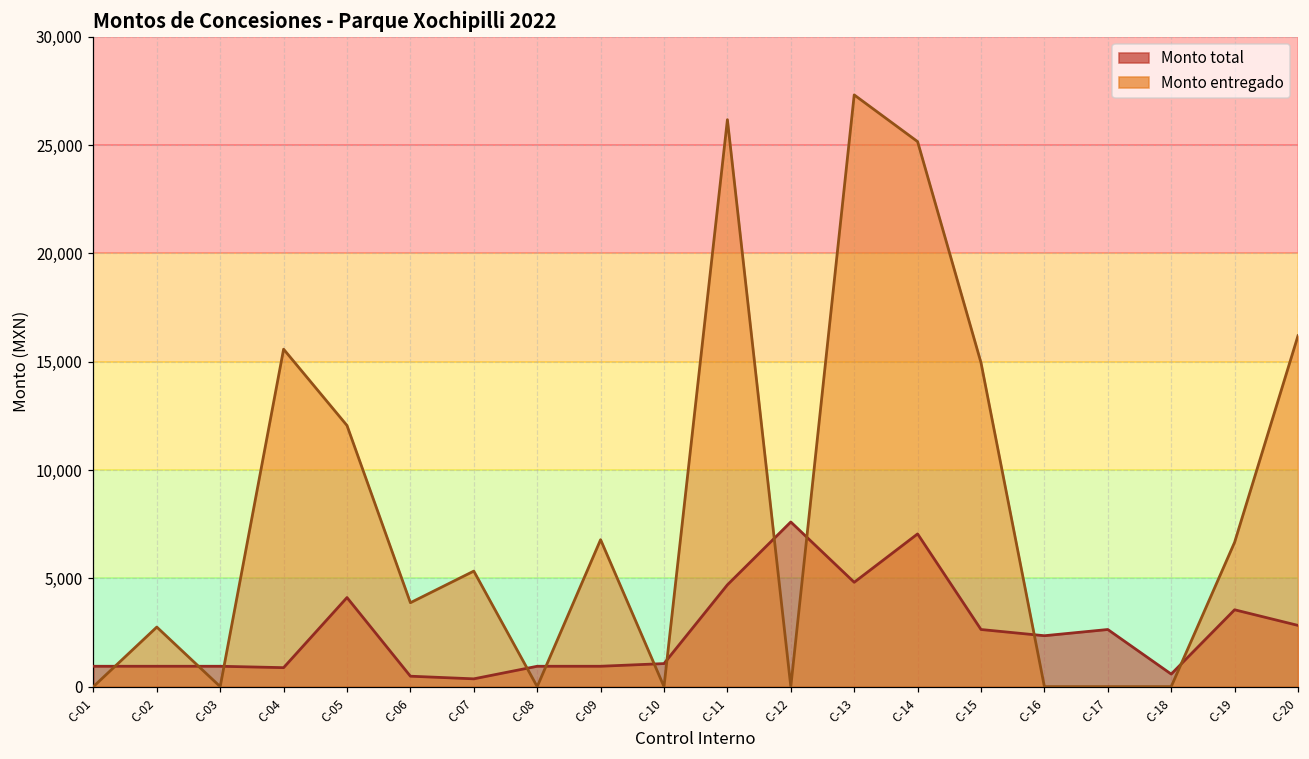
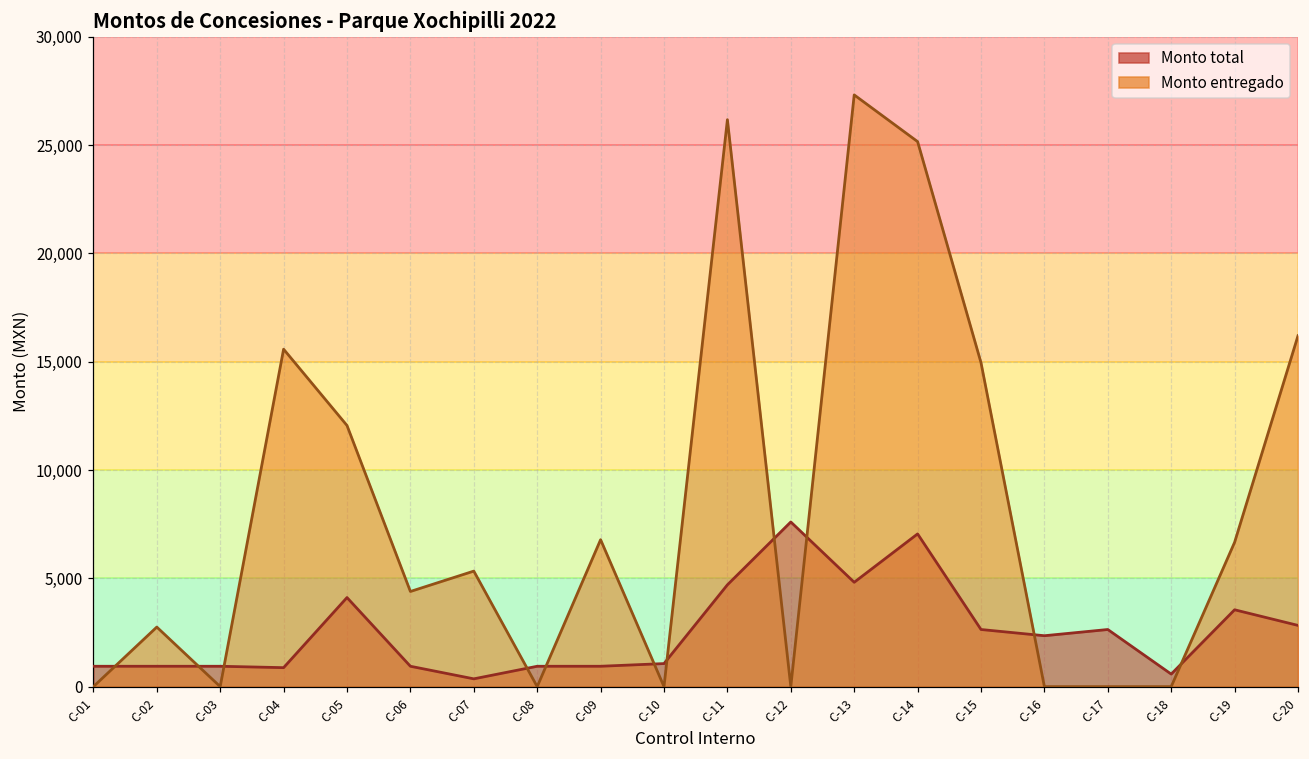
  {
    "Monto total": {
      "C-01": "900",
      "C-02": "900",
      "C-03": "900",
      "C-04": "900",
      "C-05": "4,100",
-     "C-06": "500",
+     "C-06": "900",
      "C-07": "400",
      "C-08": "900",
      "C-09": "900",
      "C-10": "1,100",
      "C-11": "4,700",
      "C-12": "7,600",
      "C-13": "4,800",
      "C-14": "7,100",
      "C-15": "2,600",
      "C-16": "2,400",
      "C-17": "2,600",
      "C-18": "600",
      "C-19": "3,500",
      "C-20": "2,800"
    },
    "Monto entregado": {
      "C-01": "0",
      "C-02": "2,700",
      "C-03": "0",
      "C-04": "15,600",
      "C-05": "12,100",
-     "C-06": "3,900",
+     "C-06": "4,400",
      "C-07": "5,300",
      "C-08": "0",
      "C-09": "6,800",
      "C-10": "0",
      "C-11": "26,200",
      "C-12": "0",
      "C-13": "27,300",
      "C-14": "25,200",
      "C-15": "15,000",
      "C-16": "0",
      "C-17": "0",
      "C-18": "0",
      "C-19": "6,700",
      "C-20": "16,200"
    }
  }
